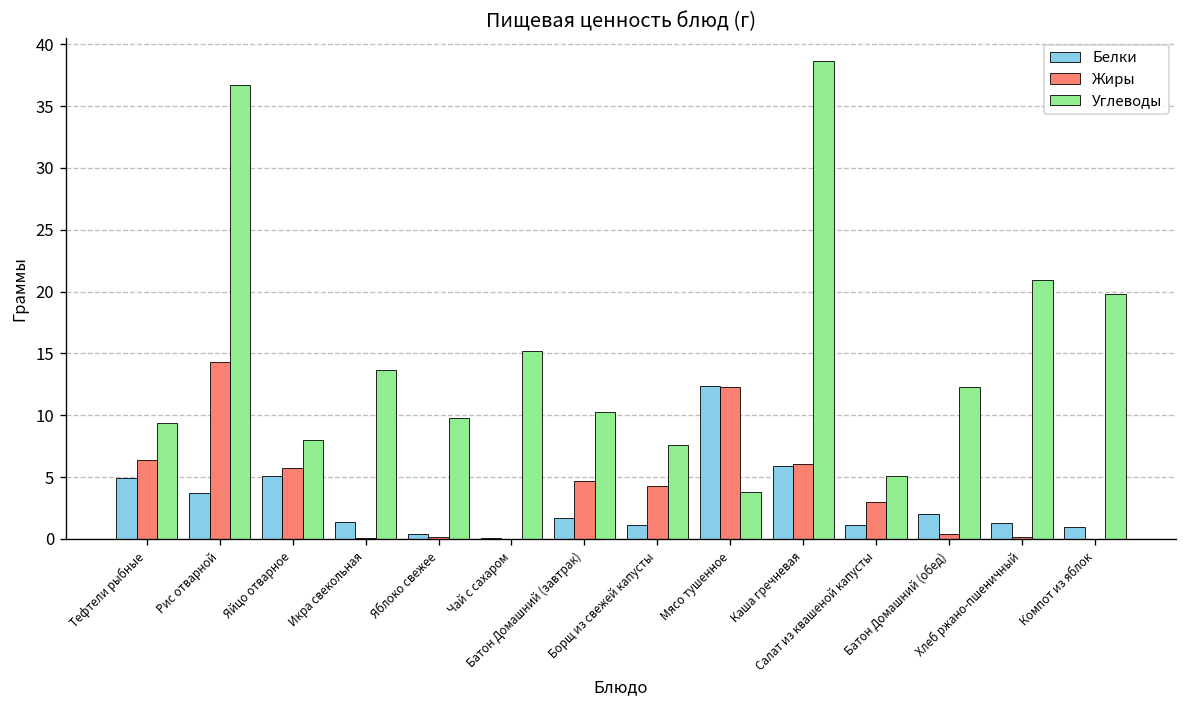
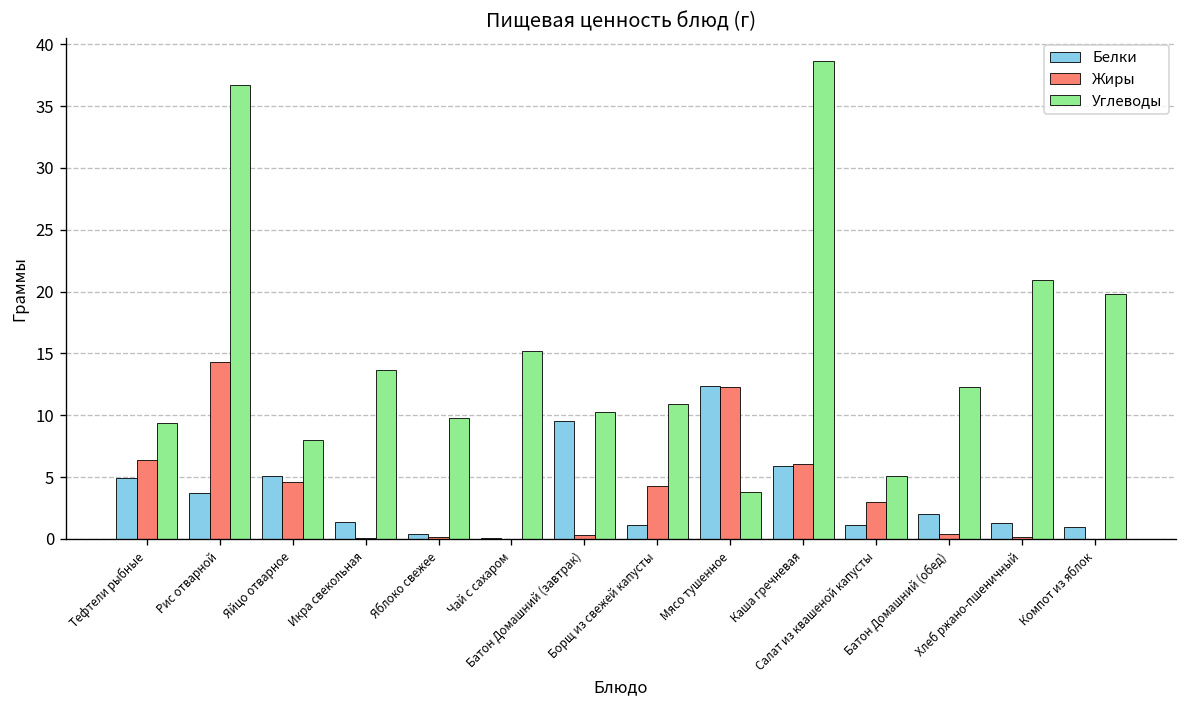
  {
    "Белки": {
      "Тефтели рыбные": 4.9,
      "Рис отварной": 3.7,
      "Яйцо отварное": 5.1,
      "Икра свекольная": 1.4,
      "Яблоко свежее": 0.4,
-     "Батон Домашний (завтрак)": 1.7,
+     "Батон Домашний (завтрак)": 9.5,
      "Борщ из свежей капусты": 1.1,
      "Мясо тушенное": 12.4,
      "Каша гречневая": 5.9,
      "Салат из квашеной капусты": 1.1,
      "Батон Домашний (обед)": 2.0,
      "Хлеб ржано-пшеничный": 1.3,
      "Компот из яблок": 1.0
    },
    "Жиры": {
      "Тефтели рыбные": 6.4,
      "Рис отварной": 14.3,
-     "Яйцо отварное": 5.7,
+     "Яйцо отварное": 4.6,
      "Чай с сахаром": 0.0,
-     "Батон Домашний (завтрак)": 4.7,
+     "Батон Домашний (завтрак)": 0.3,
      "Борщ из свежей капусты": 4.3,
      "Мясо тушенное": 12.3,
      "Каша гречневая": 6.1,
      "Салат из квашеной капусты": 3.0,
      "Батон Домашний (обед)": 0.4,
      "Компот из яблок": 0.0
    },
    "Углеводы": {
      "Тефтели рыбные": 9.4,
      "Рис отварной": 36.7,
      "Яйцо отварное": 8.0,
      "Икра свекольная": 13.7,
      "Яблоко свежее": 9.8,
      "Чай с сахаром": 15.2,
      "Батон Домашний (завтрак)": 10.3,
-     "Борщ из свежей капусты": 7.6,
+     "Борщ из свежей капусты": 10.9,
      "Мясо тушенное": 3.8,
      "Каша гречневая": 38.6,
      "Салат из квашеной капусты": 5.1,
      "Батон Домашний (обед)": 12.3,
      "Хлеб ржано-пшеничный": 20.9,
      "Компот из яблок": 19.8
    }
  }
